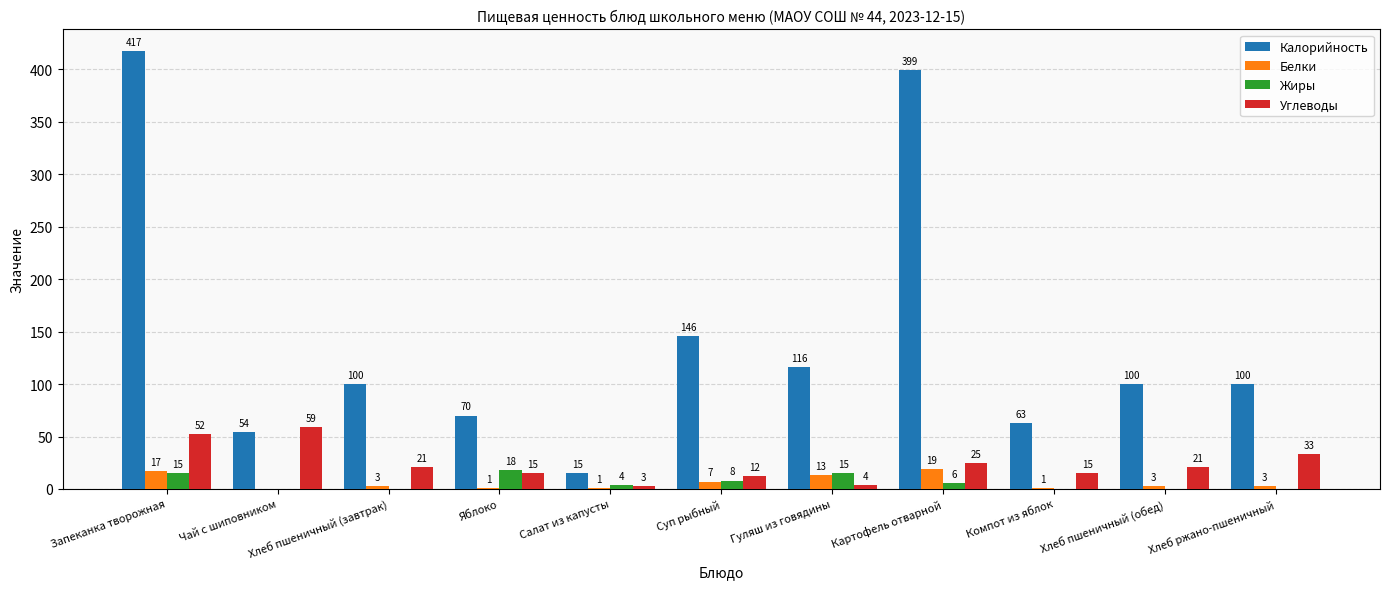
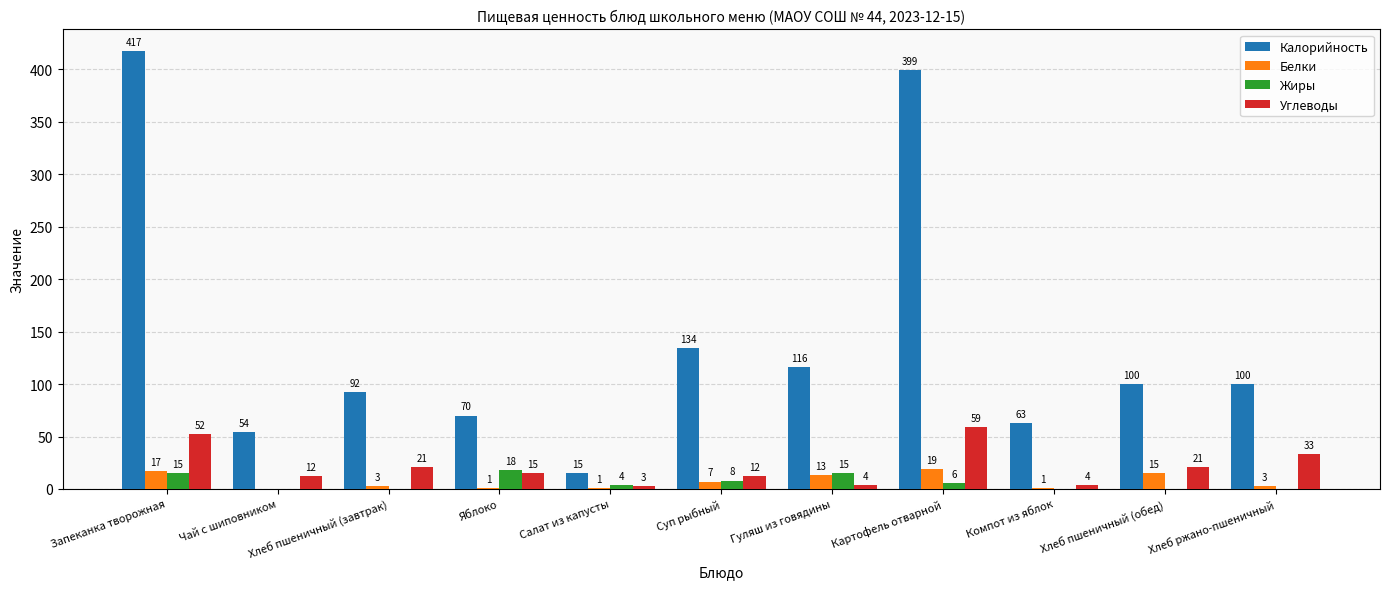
  {
    "Калорийность": {
      "Запеканка творожная": 417,
      "Чай с шиповником": 54,
-     "Хлеб пшеничный (завтрак)": 100,
+     "Хлеб пшеничный (завтрак)": 92,
      "Яблоко": 70,
      "Салат из капусты": 15,
-     "Суп рыбный": 146,
+     "Суп рыбный": 134,
      "Гуляш из говядины": 116,
      "Картофель отварной": 399,
      "Компот из яблок": 63,
      "Хлеб пшеничный (обед)": 100,
      "Хлеб ржано-пшеничный": 100
    },
    "Белки": {
      "Запеканка творожная": 17,
      "Хлеб пшеничный (завтрак)": 3,
      "Яблоко": 1,
      "Салат из капусты": 1,
      "Суп рыбный": 7,
      "Гуляш из говядины": 13,
      "Картофель отварной": 19,
      "Компот из яблок": 1,
-     "Хлеб пшеничный (обед)": 3,
+     "Хлеб пшеничный (обед)": 15,
      "Хлеб ржано-пшеничный": 3
    },
    "Жиры": {
      "Запеканка творожная": 15,
      "Яблоко": 18,
      "Салат из капусты": 4,
      "Суп рыбный": 8,
      "Гуляш из говядины": 15,
      "Картофель отварной": 6
    },
    "Углеводы": {
      "Запеканка творожная": 52,
-     "Чай с шиповником": 59,
+     "Чай с шиповником": 12,
      "Хлеб пшеничный (завтрак)": 21,
      "Яблоко": 15,
      "Салат из капусты": 3,
      "Суп рыбный": 12,
      "Гуляш из говядины": 4,
-     "Картофель отварной": 25,
-     "Компот из яблок": 15,
+     "Картофель отварной": 59,
+     "Компот из яблок": 4,
      "Хлеб пшеничный (обед)": 21,
      "Хлеб ржано-пшеничный": 33
    }
  }
